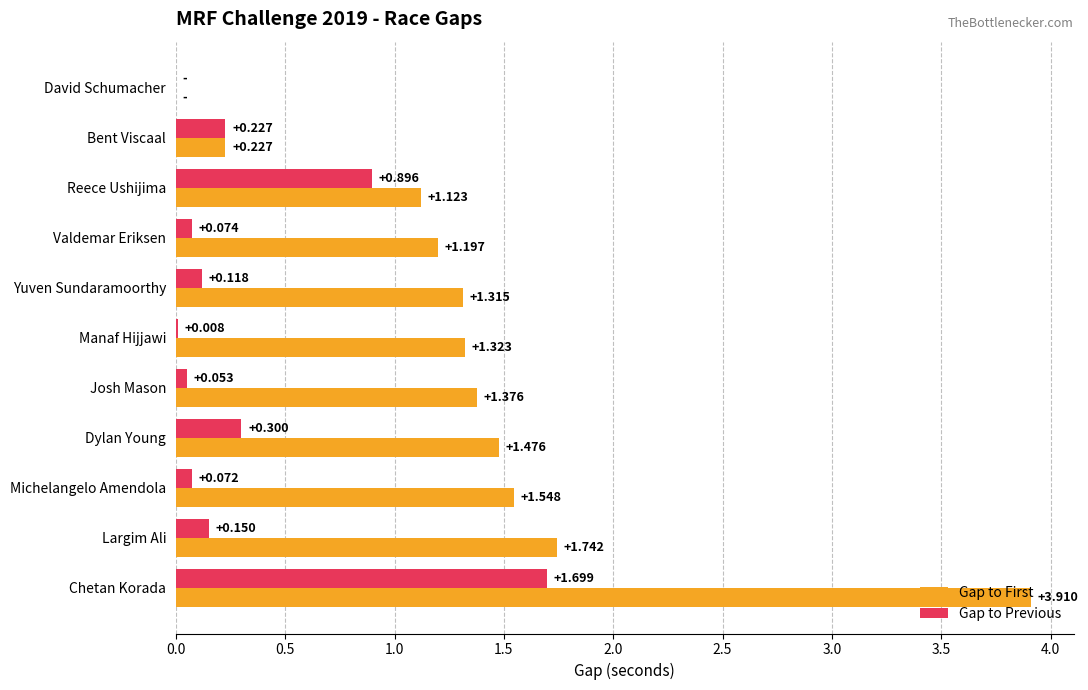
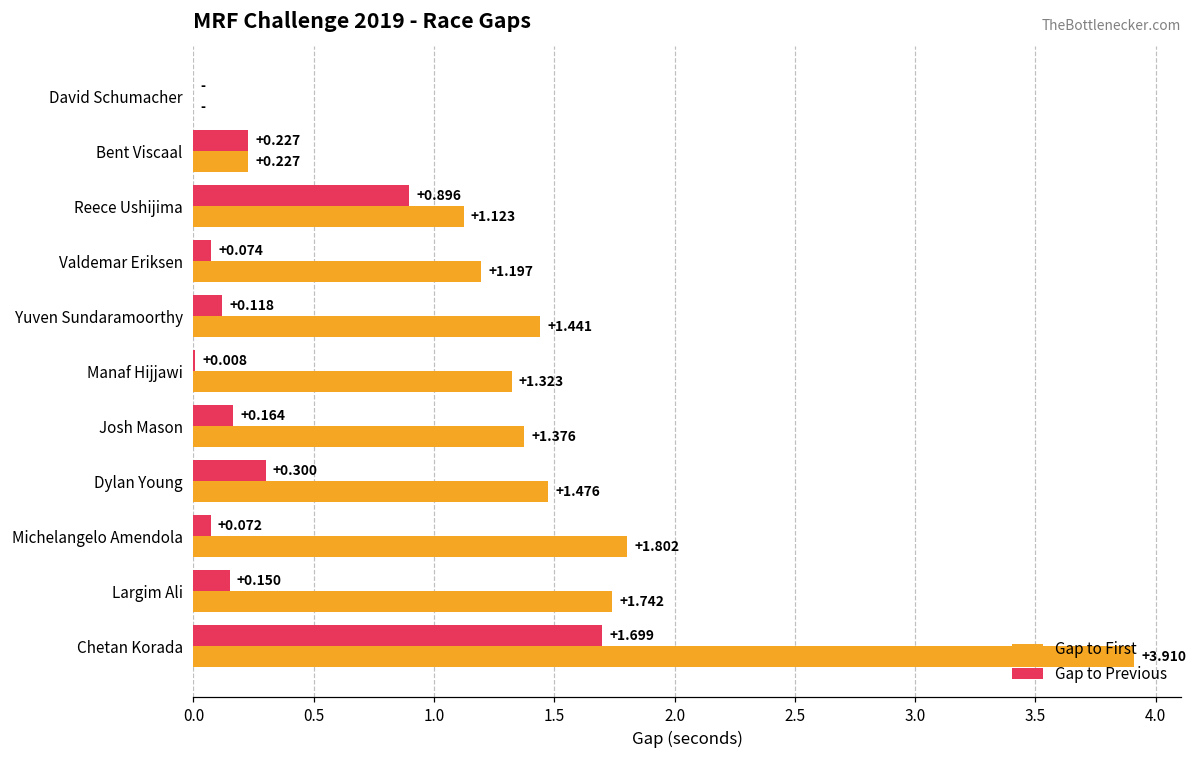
  {
    "Gap to First": {
      "Bent Viscaal": "+0.227",
      "Reece Ushijima": "+1.123",
      "Valdemar Eriksen": "+1.197",
-     "Yuven Sundaramoorthy": "+1.315",
+     "Yuven Sundaramoorthy": "+1.441",
      "Manaf Hijjawi": "+1.323",
      "Josh Mason": "+1.376",
      "Dylan Young": "+1.476",
-     "Michelangelo Amendola": "+1.548",
+     "Michelangelo Amendola": "+1.802",
      "Largim Ali": "+1.742",
      "Chetan Korada": "+3.910"
    },
    "Gap to Previous": {
      "Bent Viscaal": "+0.227",
      "Reece Ushijima": "+0.896",
      "Valdemar Eriksen": "+0.074",
      "Yuven Sundaramoorthy": "+0.118",
      "Manaf Hijjawi": "+0.008",
-     "Josh Mason": "+0.053",
+     "Josh Mason": "+0.164",
      "Dylan Young": "+0.300",
      "Michelangelo Amendola": "+0.072",
      "Largim Ali": "+0.150",
      "Chetan Korada": "+1.699"
    }
  }
